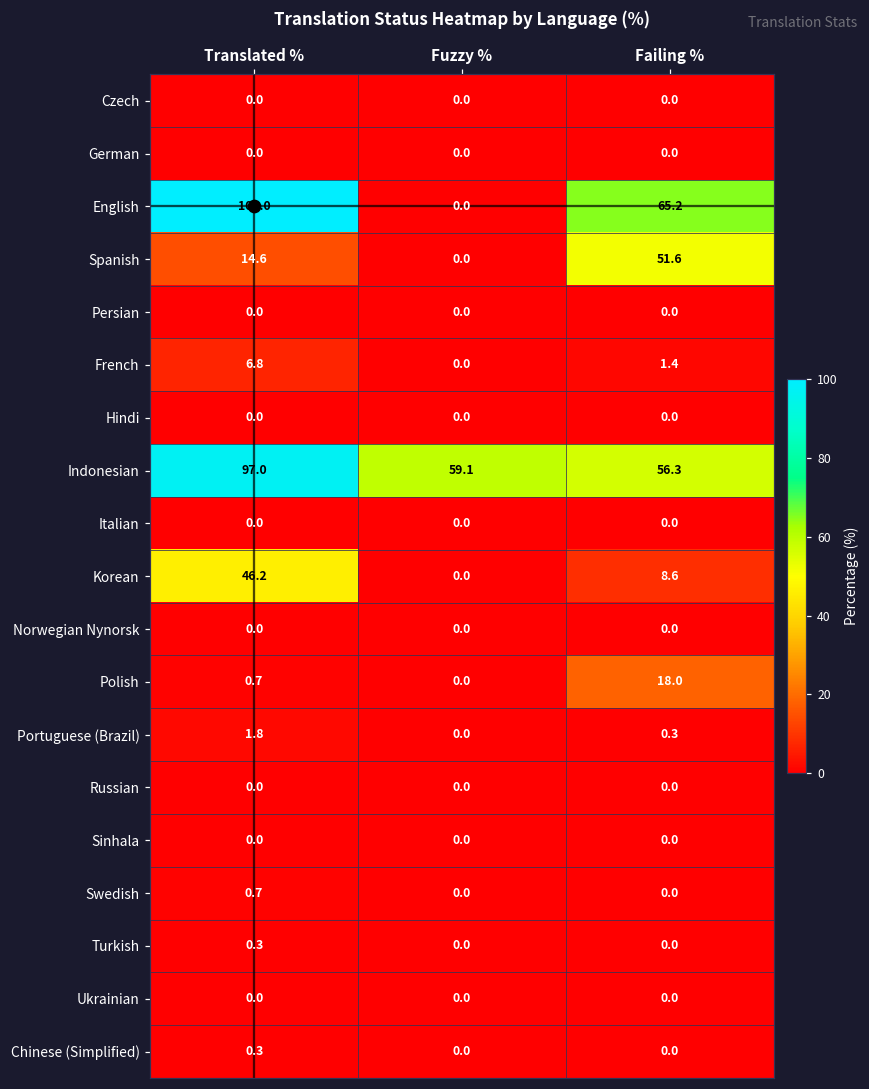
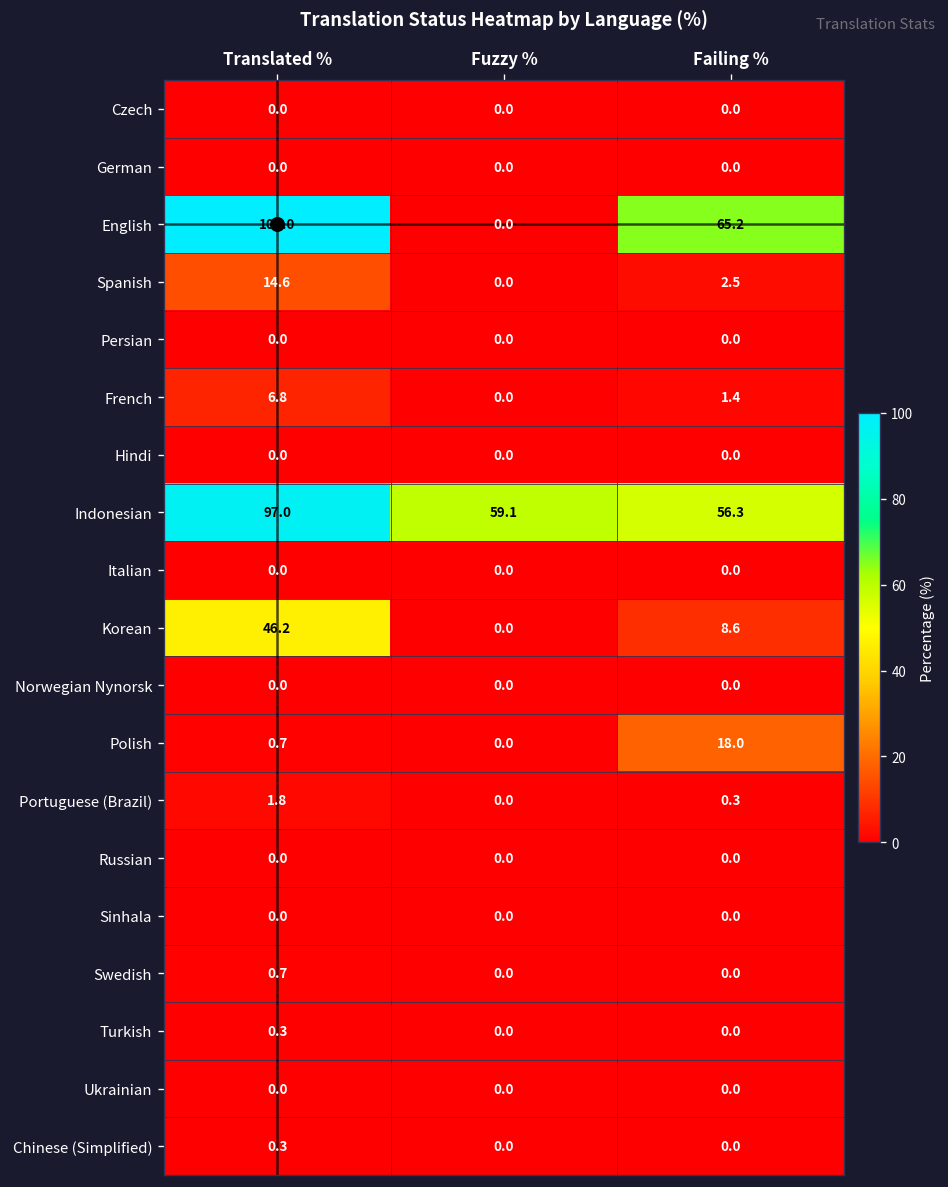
  {
    "Czech": {
      "Translated %": 0.0,
      "Fuzzy %": 0.0,
      "Failing %": 0.0
    },
    "German": {
      "Translated %": 0.0,
      "Fuzzy %": 0.0,
      "Failing %": 0.0
    },
    "English": {
      "Fuzzy %": 0.0,
      "Failing %": 65.2
    },
    "Spanish": {
      "Translated %": 14.6,
      "Fuzzy %": 0.0,
-     "Failing %": 51.6
+     "Failing %": 2.5
    },
    "Persian": {
      "Translated %": 0.0,
      "Fuzzy %": 0.0,
      "Failing %": 0.0
    },
    "French": {
      "Translated %": 6.8,
      "Fuzzy %": 0.0,
      "Failing %": 1.4
    },
    "Hindi": {
      "Translated %": 0.0,
      "Fuzzy %": 0.0,
      "Failing %": 0.0
    },
    "Indonesian": {
      "Translated %": 97.0,
      "Fuzzy %": 59.1,
      "Failing %": 56.3
    },
    "Italian": {
      "Translated %": 0.0,
      "Fuzzy %": 0.0,
      "Failing %": 0.0
    },
    "Korean": {
      "Translated %": 46.2,
      "Fuzzy %": 0.0,
      "Failing %": 8.6
    },
    "Norwegian Nynorsk": {
      "Translated %": 0.0,
      "Fuzzy %": 0.0,
      "Failing %": 0.0
    },
    "Polish": {
      "Translated %": 0.7,
      "Fuzzy %": 0.0,
      "Failing %": 18.0
    },
    "Portuguese (Brazil)": {
      "Translated %": 1.8,
      "Fuzzy %": 0.0,
      "Failing %": 0.3
    },
    "Russian": {
      "Translated %": 0.0,
      "Fuzzy %": 0.0,
      "Failing %": 0.0
    },
    "Sinhala": {
      "Translated %": 0.0,
      "Fuzzy %": 0.0,
      "Failing %": 0.0
    },
    "Swedish": {
      "Translated %": 0.7,
      "Fuzzy %": 0.0,
      "Failing %": 0.0
    },
    "Turkish": {
      "Translated %": 0.3,
      "Fuzzy %": 0.0,
      "Failing %": 0.0
    },
    "Ukrainian": {
      "Translated %": 0.0,
      "Fuzzy %": 0.0,
      "Failing %": 0.0
    },
    "Chinese (Simplified)": {
      "Translated %": 0.3,
      "Fuzzy %": 0.0,
      "Failing %": 0.0
    }
  }
